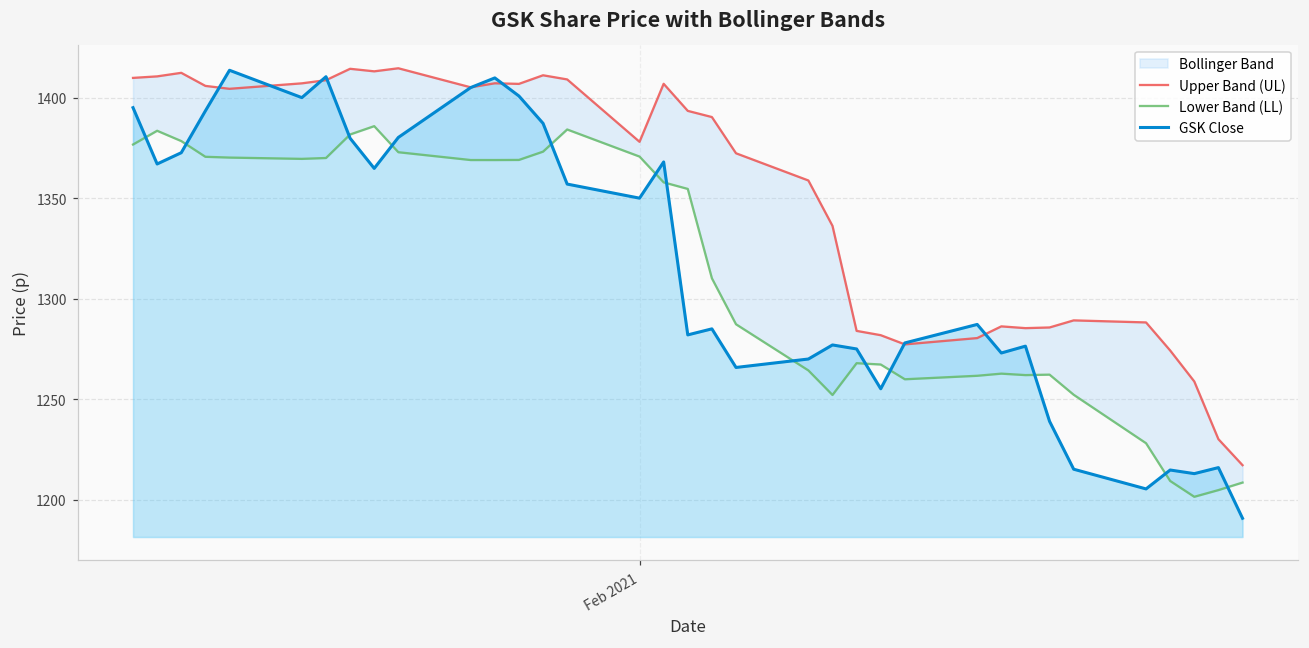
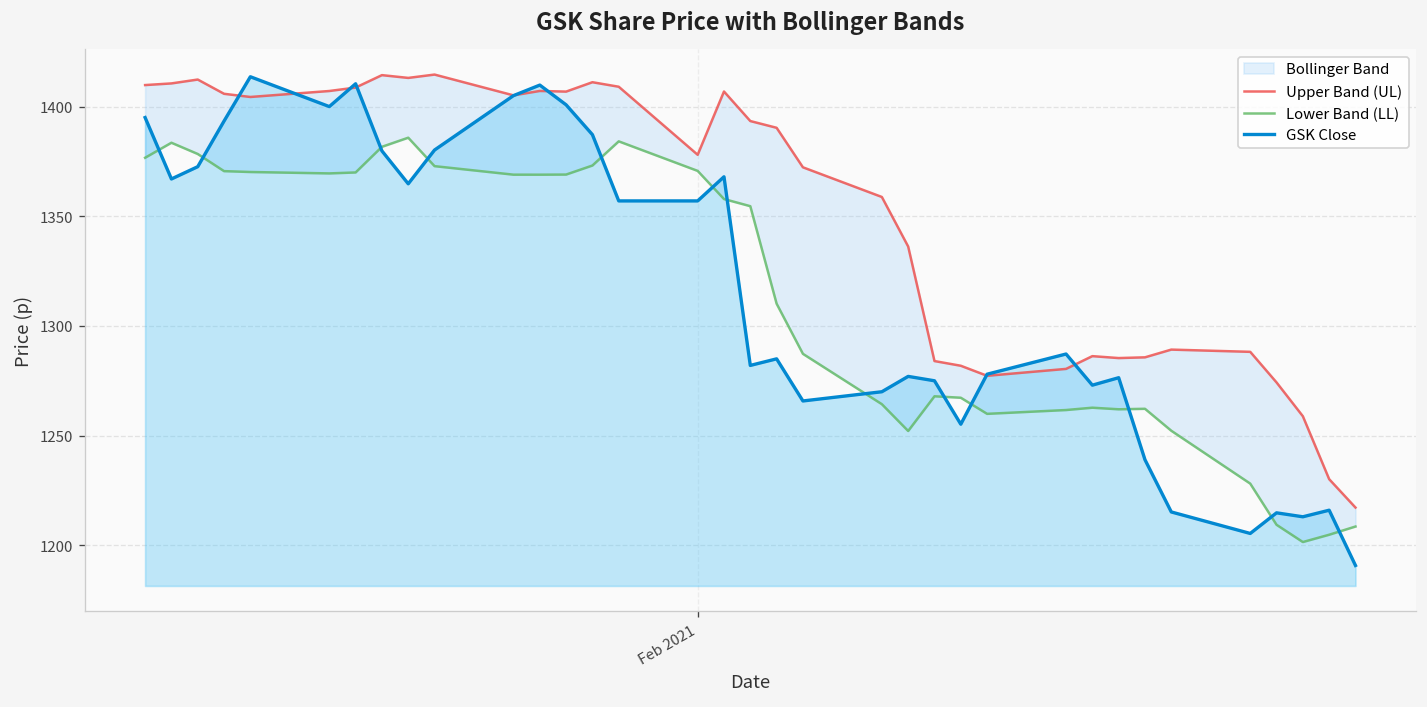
  {
    "Bollinger Band": {
      "Feb 2021": 1378
    },
    "Lower Band (LL)": {
      "Feb 2021": 1371
    },
    "GSK Close": {
-     "Feb 2021": 1350
+     "Feb 2021": 1357
    }
  }
